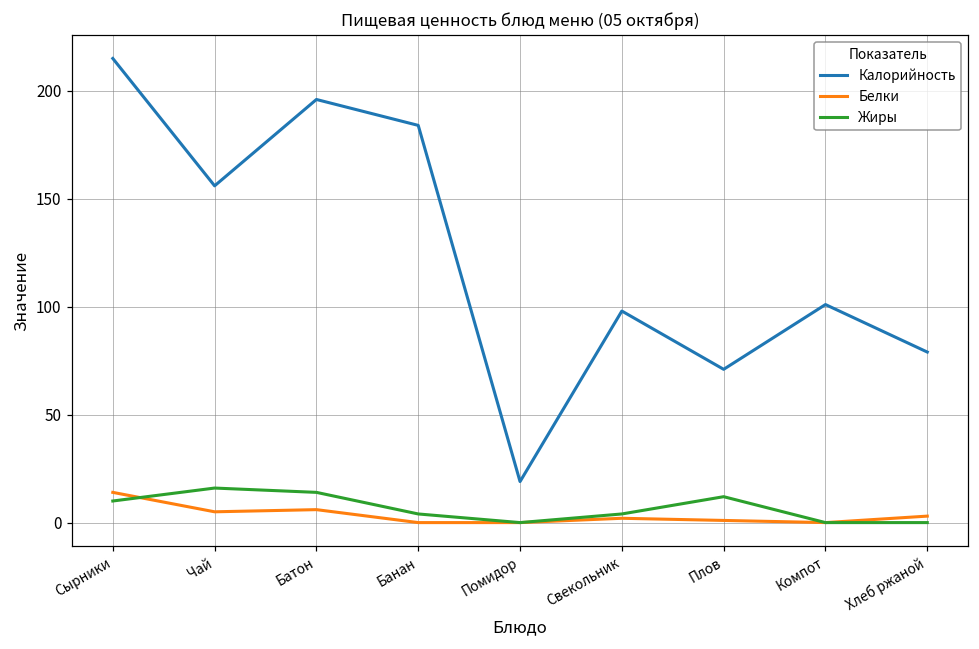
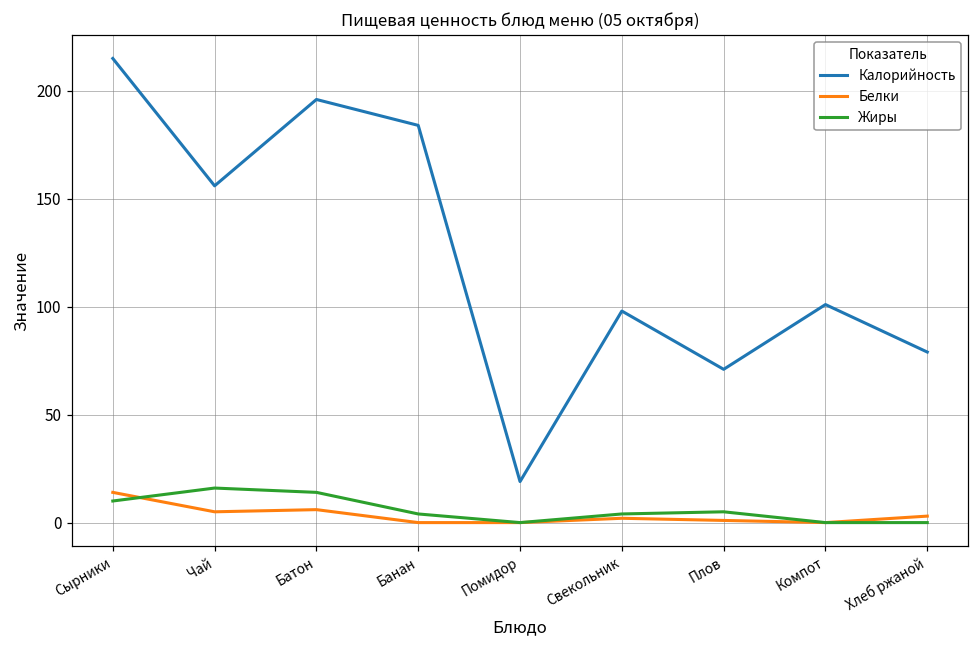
  {
    "Калорийность": {
      "Сырники": 215,
      "Чай": 156,
      "Батон": 196,
      "Банан": 184,
      "Помидор": 19,
      "Свекольник": 98,
      "Плов": 71,
      "Компот": 101,
      "Хлеб ржаной": 79
    },
    "Белки": {
      "Сырники": 14,
      "Чай": 5,
      "Батон": 6,
      "Банан": 0,
      "Свекольник": 2,
      "Плов": 1,
      "Хлеб ржаной": 3
    },
    "Жиры": {
      "Сырники": 10,
      "Чай": 16,
      "Батон": 14,
      "Банан": 4,
      "Свекольник": 4,
-     "Плов": 12,
+     "Плов": 5,
      "Хлеб ржаной": 0
    }
  }
